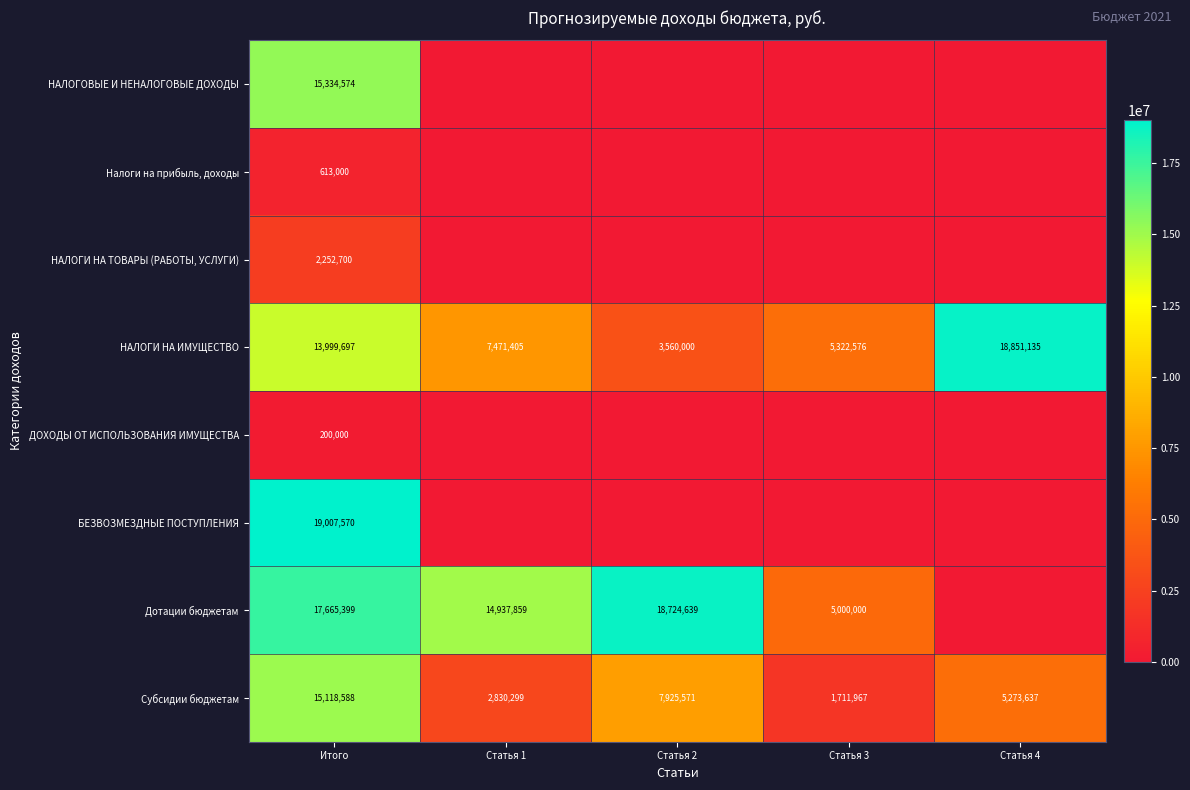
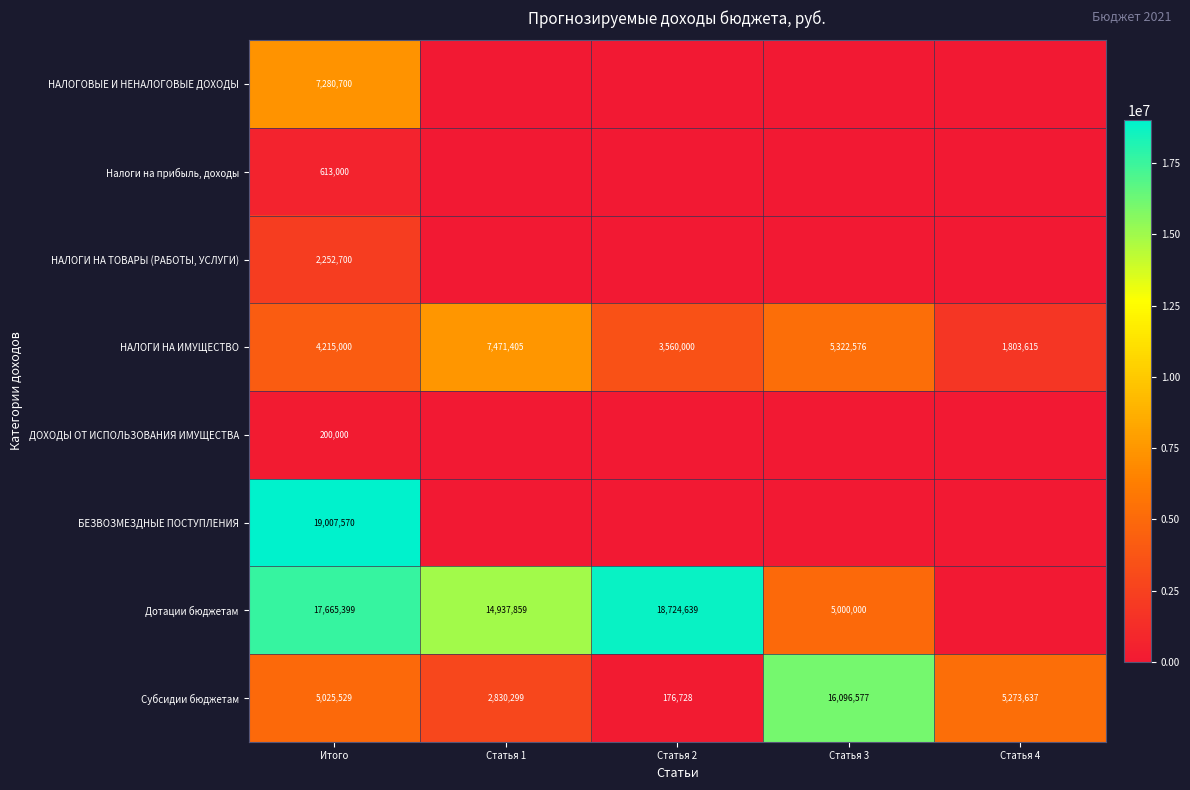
  {
    "НАЛОГОВЫЕ И НЕНАЛОГОВЫЕ ДОХОДЫ": {
-     "Итого": "15,334,574"
+     "Итого": "7,280,700"
    },
    "Налоги на прибыль, доходы": {
      "Итого": "613,000"
    },
    "НАЛОГИ НА ТОВАРЫ (РАБОТЫ, УСЛУГИ)": {
      "Итого": "2,252,700"
    },
    "НАЛОГИ НА ИМУЩЕСТВО": {
-     "Итого": "13,999,697",
+     "Итого": "4,215,000",
      "Статья 1": "7,471,405",
      "Статья 2": "3,560,000",
      "Статья 3": "5,322,576",
-     "Статья 4": "18,851,135"
+     "Статья 4": "1,803,615"
    },
    "ДОХОДЫ ОТ ИСПОЛЬЗОВАНИЯ ИМУЩЕСТВА": {
      "Итого": "200,000"
    },
    "БЕЗВОЗМЕЗДНЫЕ ПОСТУПЛЕНИЯ": {
      "Итого": "19,007,570"
    },
    "Дотации бюджетам": {
      "Итого": "17,665,399",
      "Статья 1": "14,937,859",
      "Статья 2": "18,724,639",
      "Статья 3": "5,000,000"
    },
    "Субсидии бюджетам": {
-     "Итого": "15,118,588",
+     "Итого": "5,025,529",
      "Статья 1": "2,830,299",
-     "Статья 2": "7,925,571",
-     "Статья 3": "1,711,967",
+     "Статья 2": "176,728",
+     "Статья 3": "16,096,577",
      "Статья 4": "5,273,637"
    }
  }
